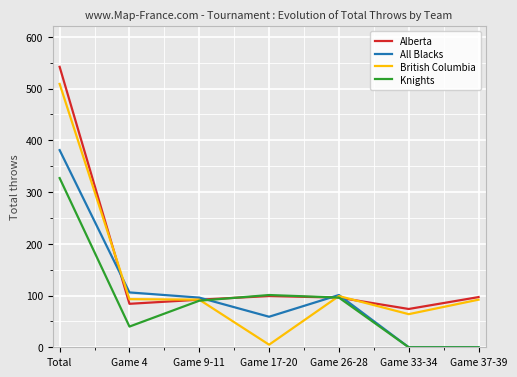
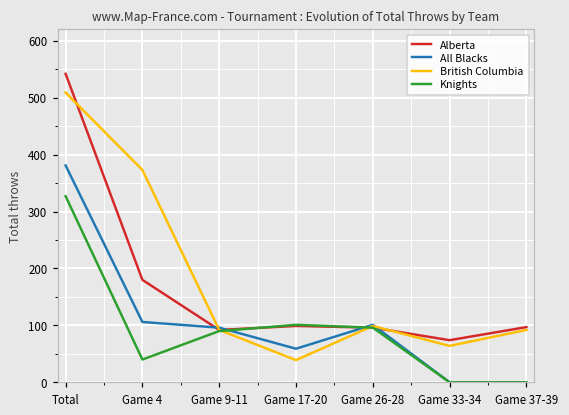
  {
    "Alberta": {
      "Total": 540,
-     "Game 4": 80,
+     "Game 4": 180,
      "Game 33-34": 70,
      "Game 37-39": 100
    },
    "All Blacks": {
      "Total": 380,
      "Game 4": 110,
      "Game 17-20": 60
    },
    "British Columbia": {
      "Total": 510,
-     "Game 4": 90,
-     "Game 17-20": 10,
+     "Game 4": 370,
+     "Game 17-20": 40,
      "Game 33-34": 60,
      "Game 37-39": 90
    },
    "Knights": {
      "Total": 330,
      "Game 4": 40
    }
  }
